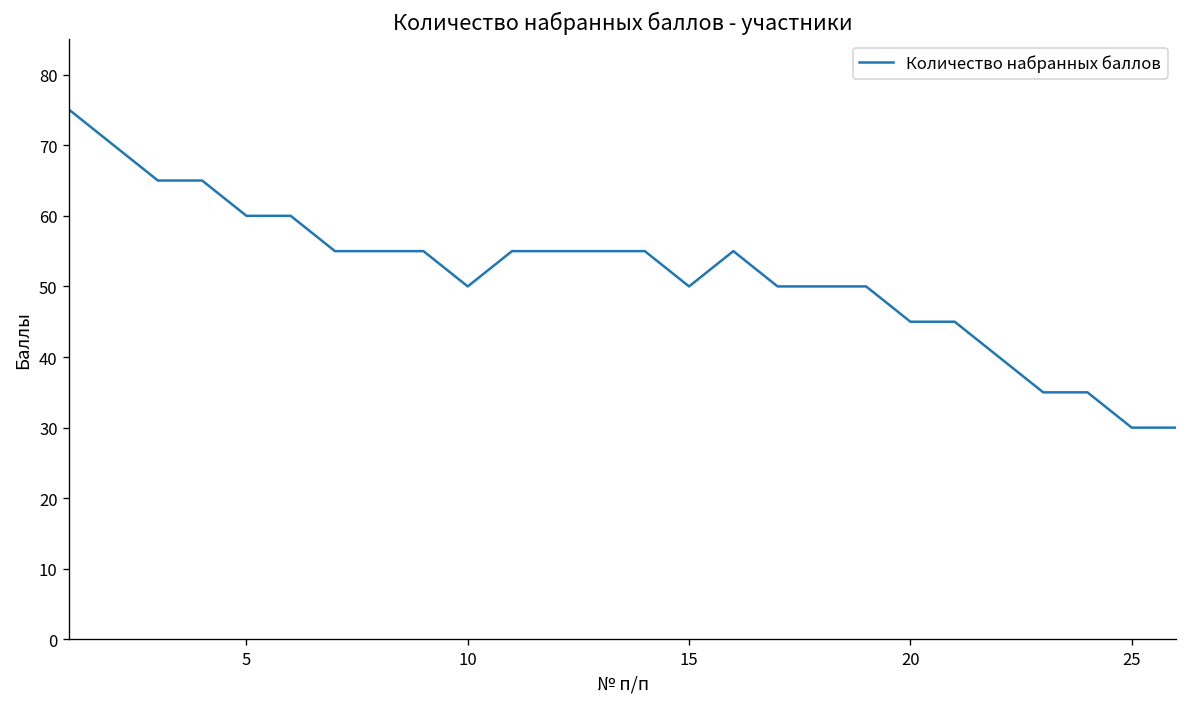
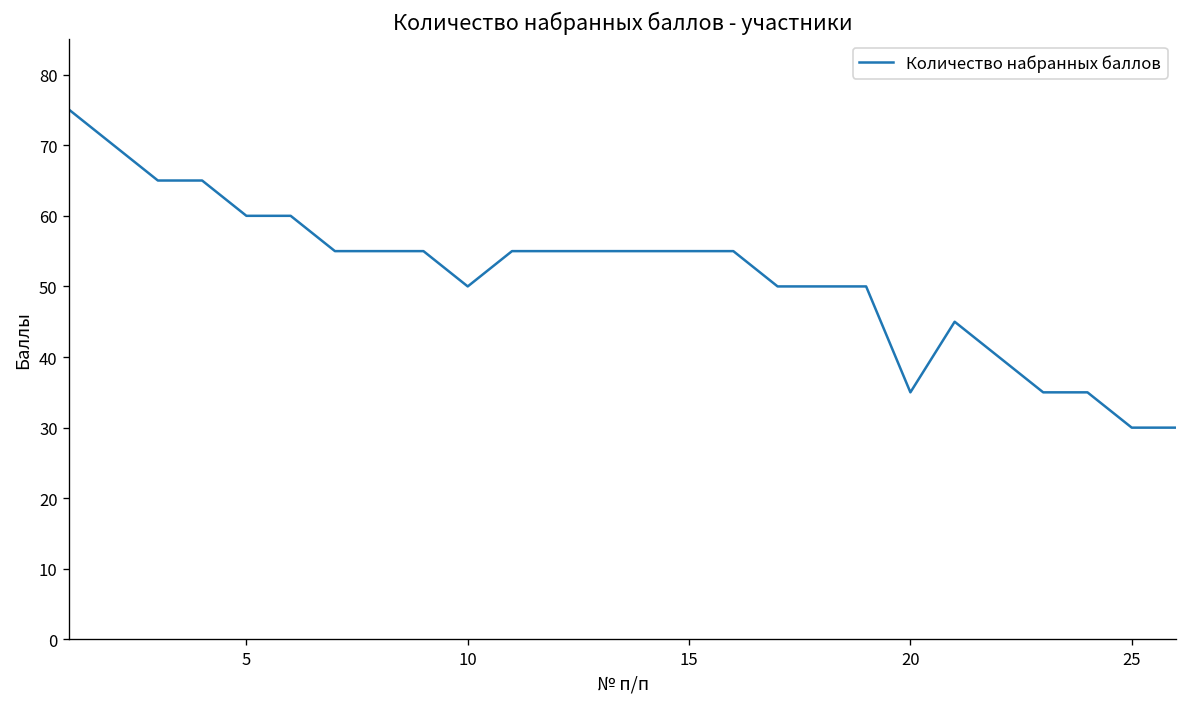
  {
    "5": 60,
    "10": 50,
-   "15": 50,
-   "20": 45,
+   "15": 55,
+   "20": 35,
    "25": 30
  }
